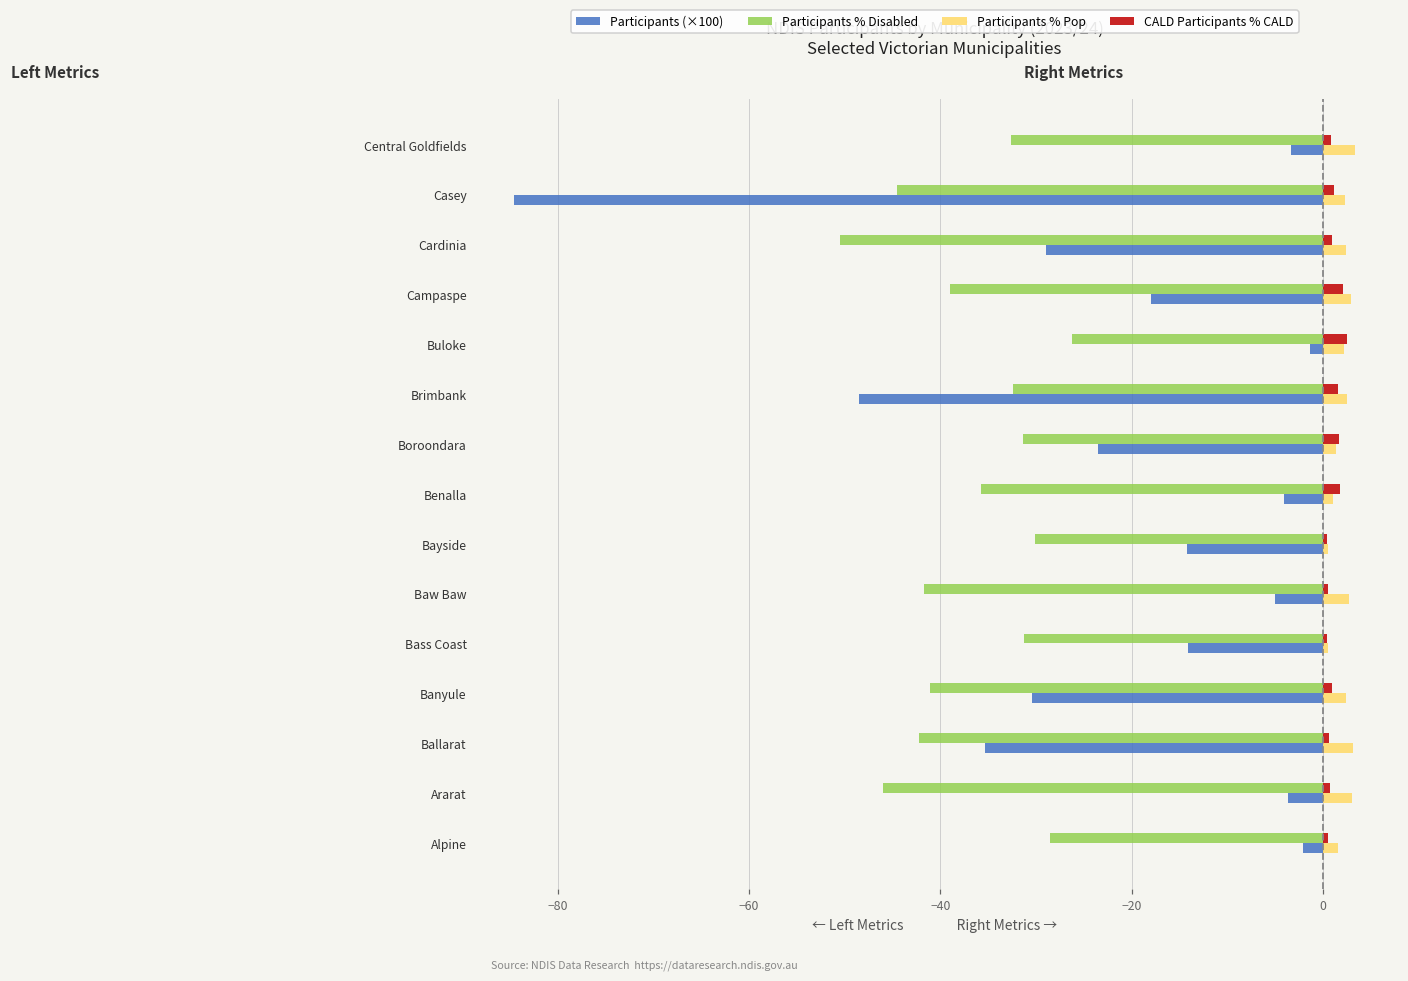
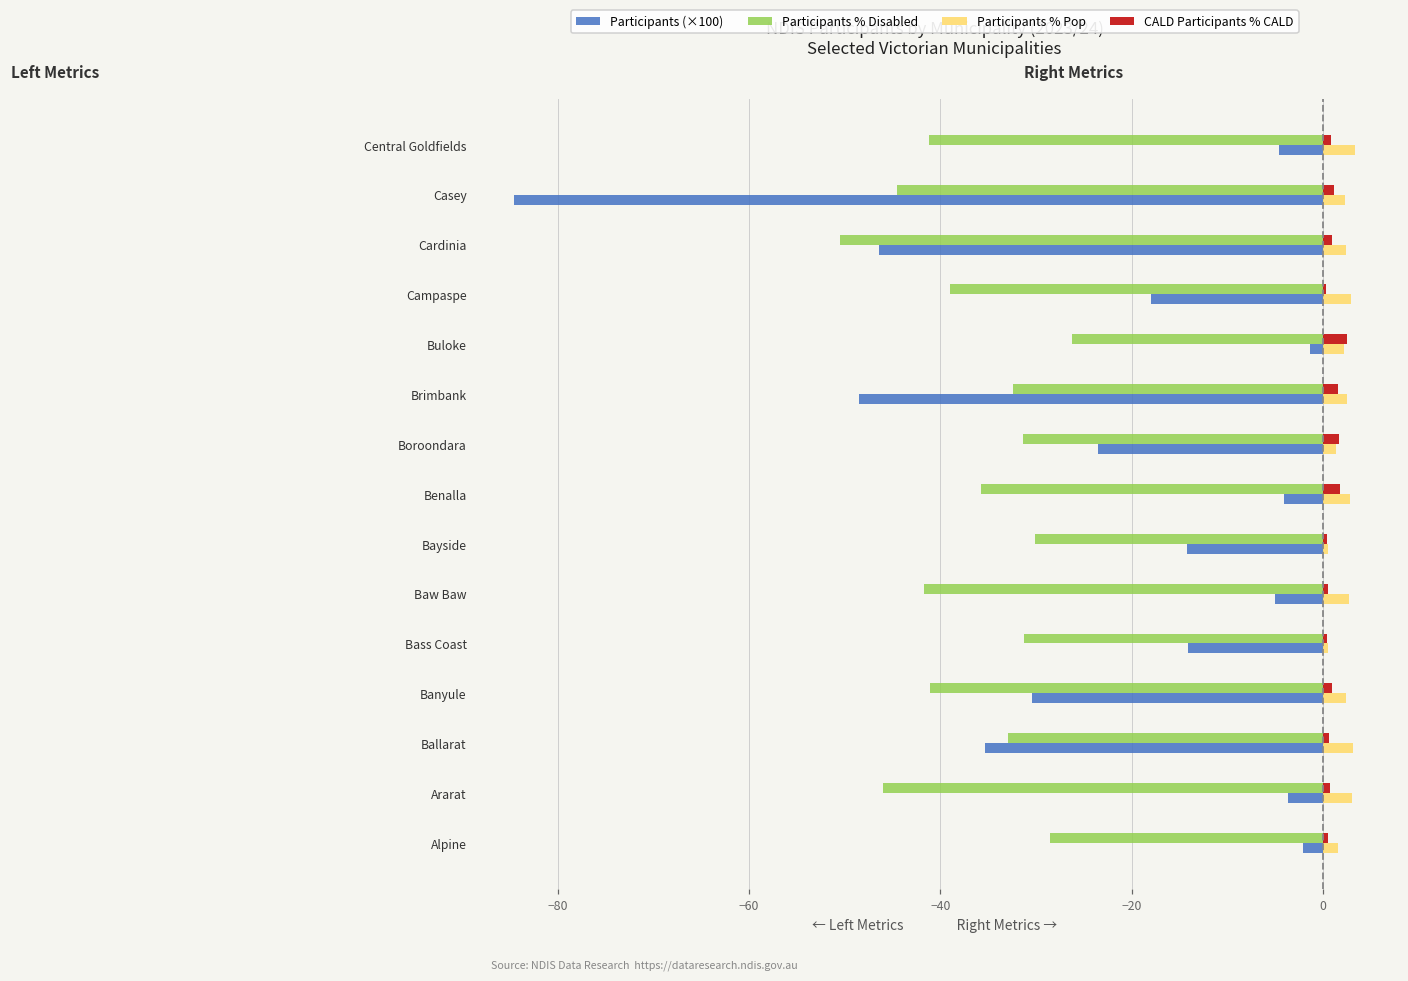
  {
    "Participants (×100)": {
-     "Central Goldfields": -3,
+     "Central Goldfields": -5,
      "Casey": -85,
-     "Cardinia": -29,
+     "Cardinia": -46,
      "Campaspe": -18,
      "Buloke": -1,
      "Brimbank": -48,
      "Boroondara": -24,
      "Benalla": -4,
      "Bayside": -14,
      "Baw Baw": -5,
      "Bass Coast": -14,
      "Banyule": -30,
      "Ballarat": -35,
      "Ararat": -4,
      "Alpine": -2
    },
    "Participants % Disabled": {
-     "Central Goldfields": -33,
+     "Central Goldfields": -41,
      "Casey": -45,
      "Cardinia": -51,
      "Campaspe": -39,
      "Buloke": -26,
      "Brimbank": -32,
      "Boroondara": -31,
      "Benalla": -36,
      "Bayside": -30,
      "Baw Baw": -42,
      "Bass Coast": -31,
      "Banyule": -41,
-     "Ballarat": -42,
+     "Ballarat": -33,
      "Ararat": -46,
      "Alpine": -29
    },
    "Participants % Pop": {
      "Central Goldfields": 3,
      "Casey": 2,
      "Cardinia": 2,
      "Campaspe": 3,
      "Buloke": 2,
      "Brimbank": 2,
      "Boroondara": 1,
-     "Benalla": 1,
+     "Benalla": 3,
      "Bayside": 0,
      "Baw Baw": 3,
      "Bass Coast": 0,
      "Banyule": 2,
      "Ballarat": 3,
      "Ararat": 3,
      "Alpine": 2
    },
    "CALD Participants % CALD": {
      "Central Goldfields": 1,
      "Casey": 1,
      "Cardinia": 1,
-     "Campaspe": 2,
+     "Campaspe": 0,
      "Buloke": 2,
      "Brimbank": 2,
      "Boroondara": 2,
      "Benalla": 2,
      "Bayside": 0,
      "Baw Baw": 1,
      "Bass Coast": 0,
      "Banyule": 1,
      "Ballarat": 1,
      "Ararat": 1,
      "Alpine": 1
    }
  }
